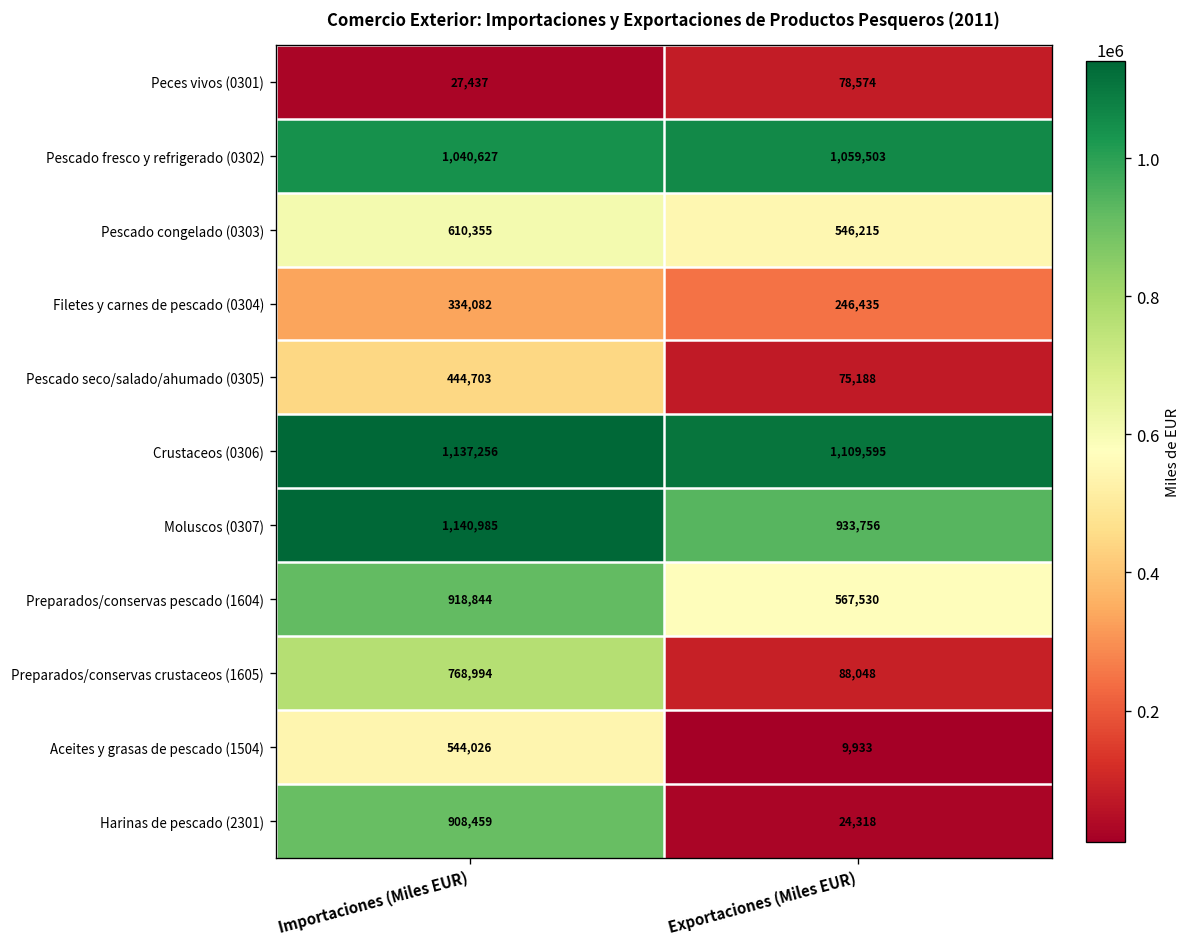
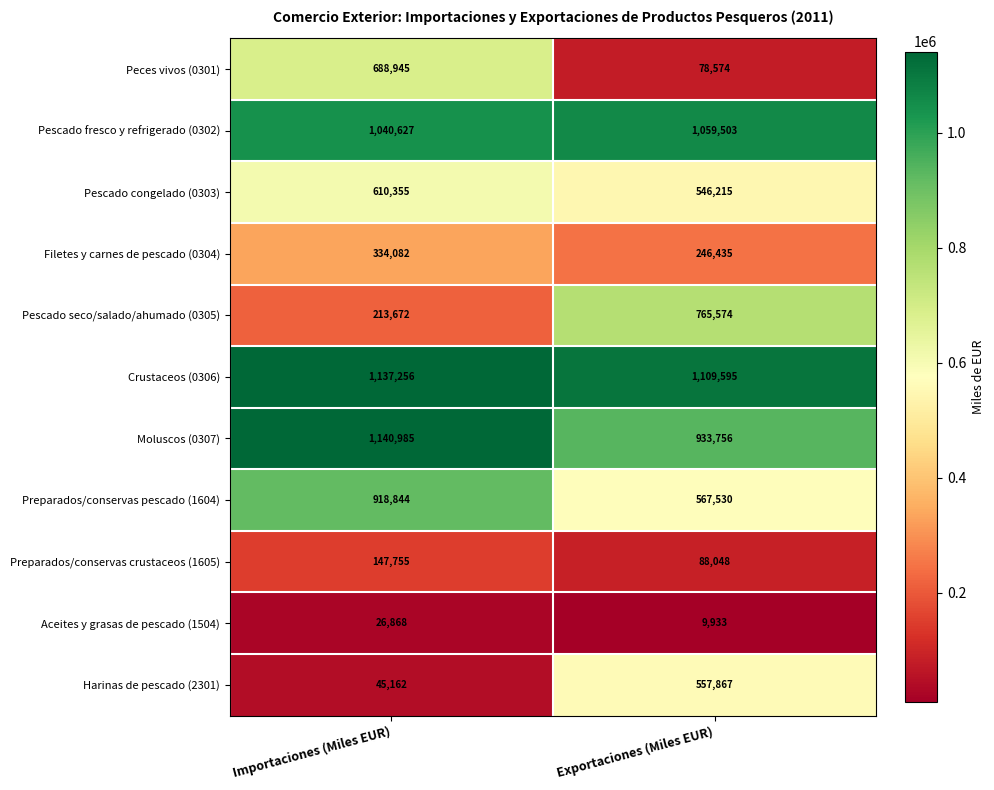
  {
    "Peces vivos (0301)": {
-     "Importaciones (Miles EUR)": "27,437",
+     "Importaciones (Miles EUR)": "688,945",
      "Exportaciones (Miles EUR)": "78,574"
    },
    "Pescado fresco y refrigerado (0302)": {
      "Importaciones (Miles EUR)": "1,040,627",
      "Exportaciones (Miles EUR)": "1,059,503"
    },
    "Pescado congelado (0303)": {
      "Importaciones (Miles EUR)": "610,355",
      "Exportaciones (Miles EUR)": "546,215"
    },
    "Filetes y carnes de pescado (0304)": {
      "Importaciones (Miles EUR)": "334,082",
      "Exportaciones (Miles EUR)": "246,435"
    },
    "Pescado seco/salado/ahumado (0305)": {
-     "Importaciones (Miles EUR)": "444,703",
-     "Exportaciones (Miles EUR)": "75,188"
+     "Importaciones (Miles EUR)": "213,672",
+     "Exportaciones (Miles EUR)": "765,574"
    },
    "Crustaceos (0306)": {
      "Importaciones (Miles EUR)": "1,137,256",
      "Exportaciones (Miles EUR)": "1,109,595"
    },
    "Moluscos (0307)": {
      "Importaciones (Miles EUR)": "1,140,985",
      "Exportaciones (Miles EUR)": "933,756"
    },
    "Preparados/conservas pescado (1604)": {
      "Importaciones (Miles EUR)": "918,844",
      "Exportaciones (Miles EUR)": "567,530"
    },
    "Preparados/conservas crustaceos (1605)": {
-     "Importaciones (Miles EUR)": "768,994",
+     "Importaciones (Miles EUR)": "147,755",
      "Exportaciones (Miles EUR)": "88,048"
    },
    "Aceites y grasas de pescado (1504)": {
-     "Importaciones (Miles EUR)": "544,026",
+     "Importaciones (Miles EUR)": "26,868",
      "Exportaciones (Miles EUR)": "9,933"
    },
    "Harinas de pescado (2301)": {
-     "Importaciones (Miles EUR)": "908,459",
-     "Exportaciones (Miles EUR)": "24,318"
+     "Importaciones (Miles EUR)": "45,162",
+     "Exportaciones (Miles EUR)": "557,867"
    }
  }
